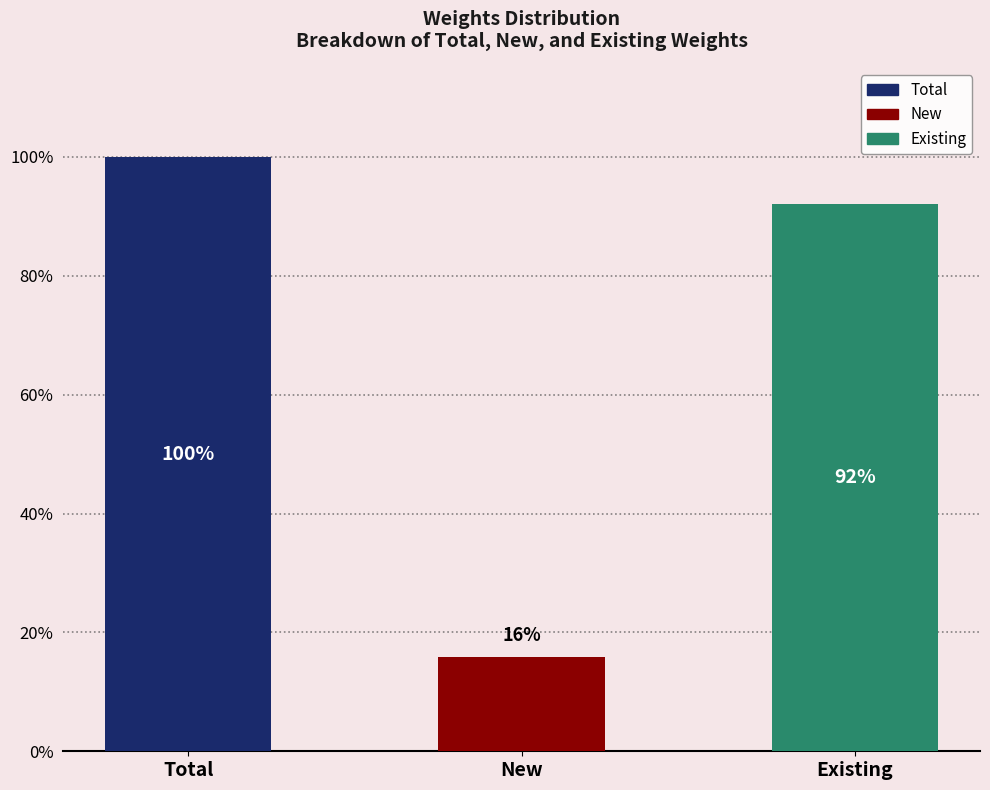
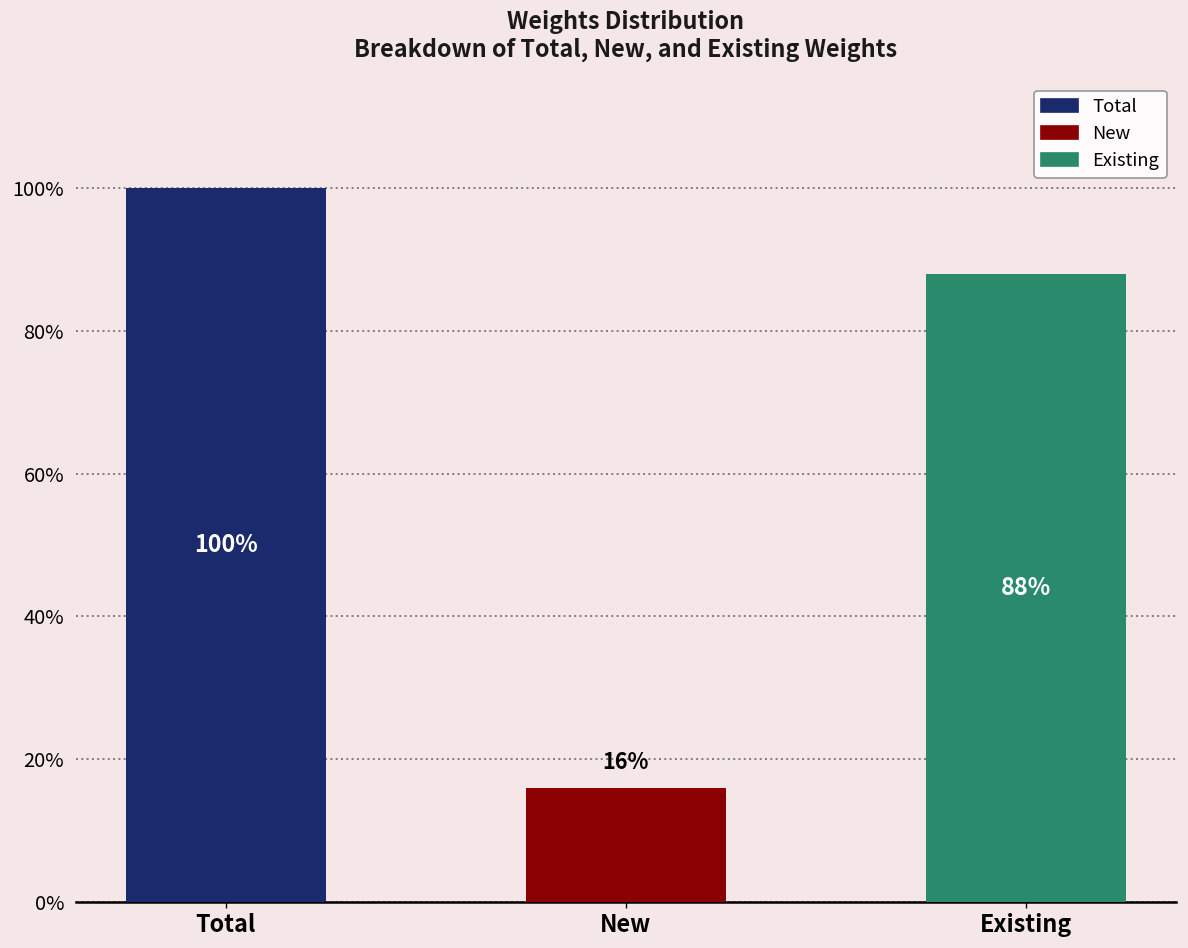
  {
    "Total": "100%",
    "New": "16%",
-   "Existing": "92%"
+   "Existing": "88%"
  }
